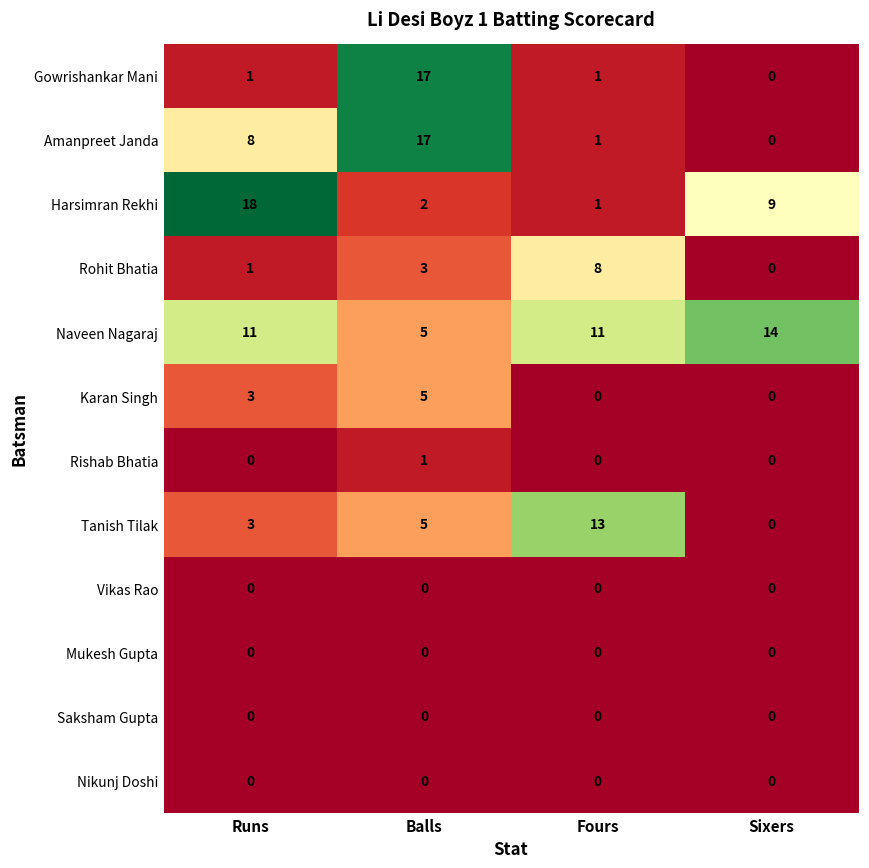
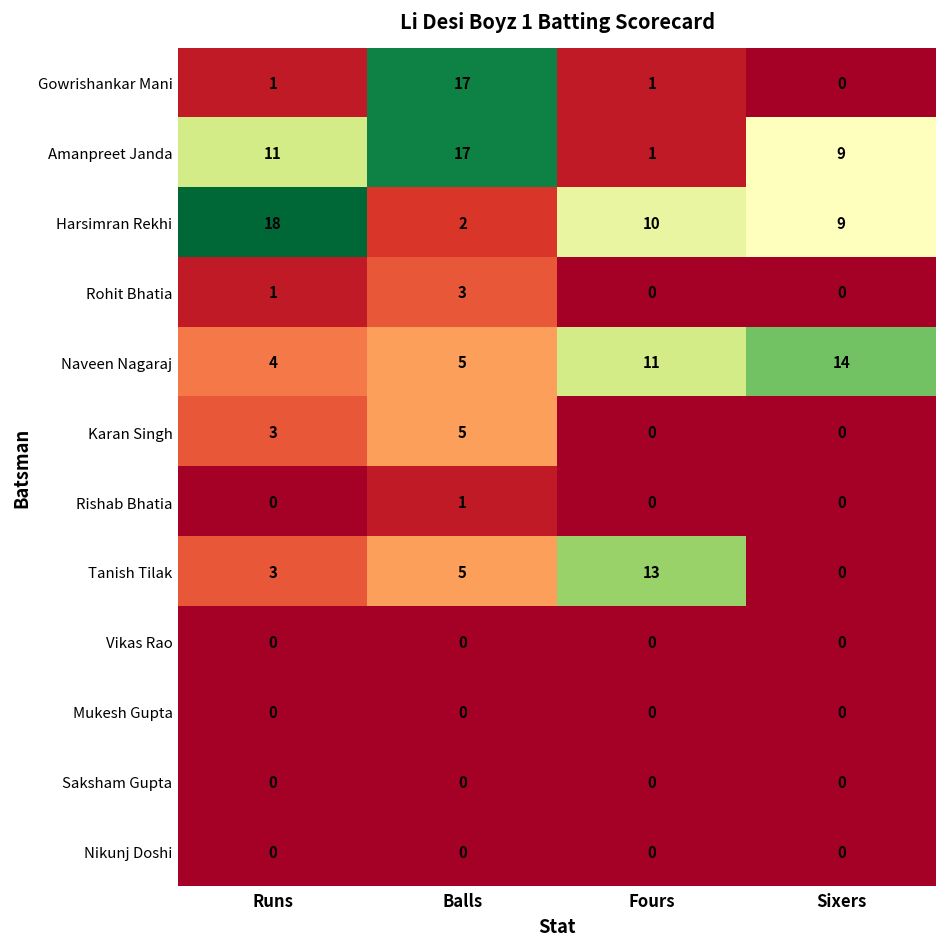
  {
    "Gowrishankar Mani": {
      "Runs": 1,
      "Balls": 17,
      "Fours": 1,
      "Sixers": 0
    },
    "Amanpreet Janda": {
-     "Runs": 8,
+     "Runs": 11,
      "Balls": 17,
      "Fours": 1,
-     "Sixers": 0
+     "Sixers": 9
    },
    "Harsimran Rekhi": {
      "Runs": 18,
      "Balls": 2,
-     "Fours": 1,
+     "Fours": 10,
      "Sixers": 9
    },
    "Rohit Bhatia": {
      "Runs": 1,
      "Balls": 3,
-     "Fours": 8,
+     "Fours": 0,
      "Sixers": 0
    },
    "Naveen Nagaraj": {
-     "Runs": 11,
+     "Runs": 4,
      "Balls": 5,
      "Fours": 11,
      "Sixers": 14
    },
    "Karan Singh": {
      "Runs": 3,
      "Balls": 5,
      "Fours": 0,
      "Sixers": 0
    },
    "Rishab Bhatia": {
      "Runs": 0,
      "Balls": 1,
      "Fours": 0,
      "Sixers": 0
    },
    "Tanish Tilak": {
      "Runs": 3,
      "Balls": 5,
      "Fours": 13,
      "Sixers": 0
    },
    "Vikas Rao": {
      "Runs": 0,
      "Balls": 0,
      "Fours": 0,
      "Sixers": 0
    },
    "Mukesh Gupta": {
      "Runs": 0,
      "Balls": 0,
      "Fours": 0,
      "Sixers": 0
    },
    "Saksham Gupta": {
      "Runs": 0,
      "Balls": 0,
      "Fours": 0,
      "Sixers": 0
    },
    "Nikunj Doshi": {
      "Runs": 0,
      "Balls": 0,
      "Fours": 0,
      "Sixers": 0
    }
  }
